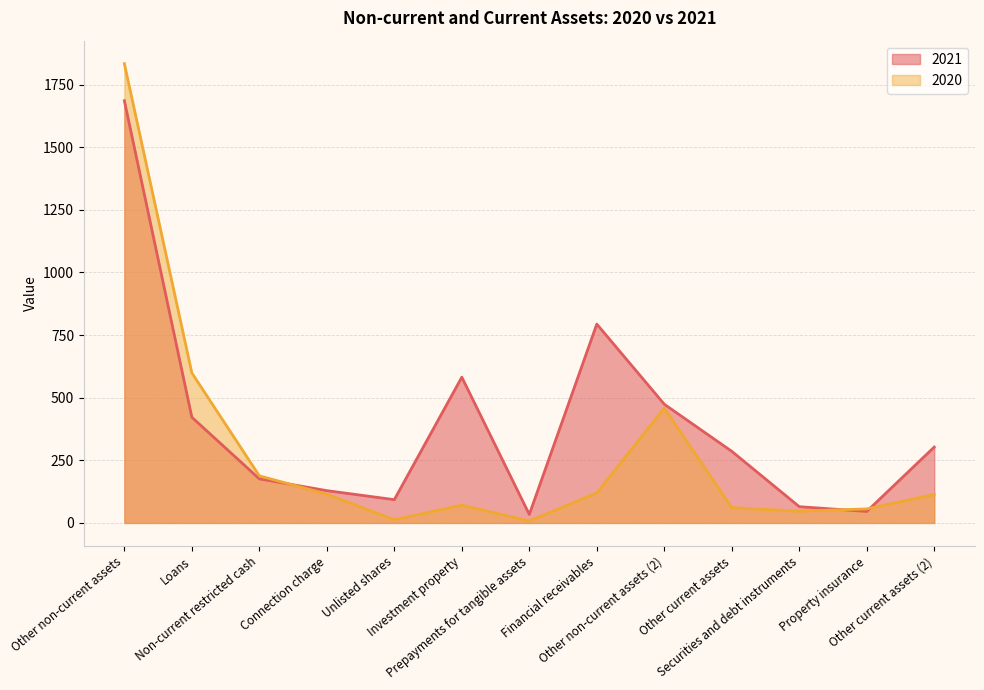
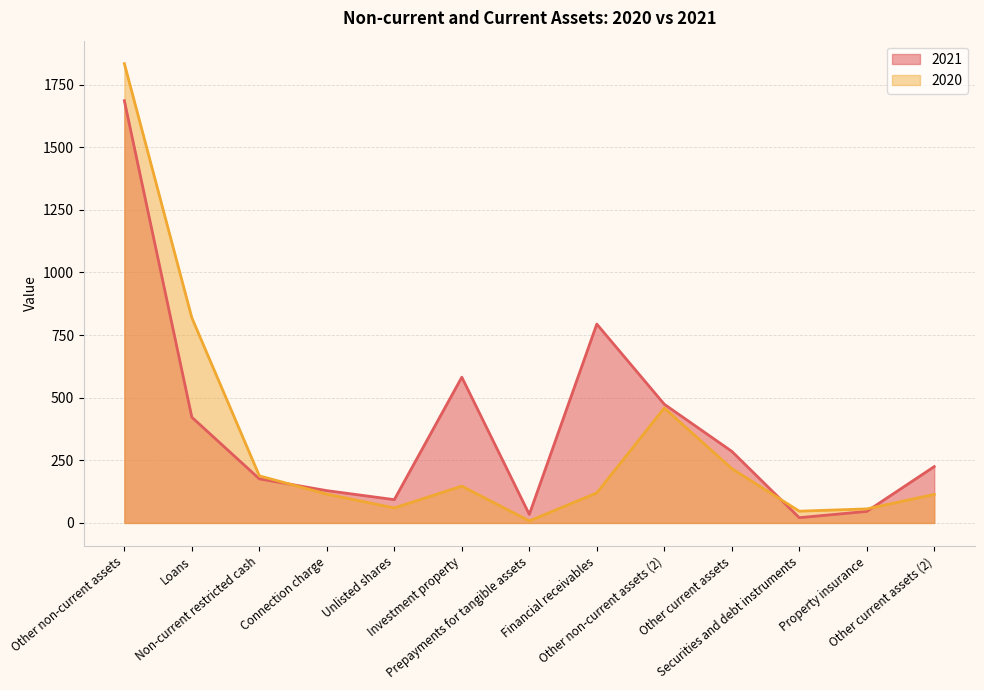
  {
    "2021": {
      "Other non-current assets": 1690,
      "Loans": 420,
      "Non-current restricted cash": 180,
      "Connection charge": 130,
      "Unlisted shares": 90,
      "Investment property": 580,
      "Prepayments for tangible assets": 30,
      "Financial receivables": 790,
      "Other non-current assets (2)": 470,
      "Other current assets": 290,
-     "Securities and debt instruments": 70,
-     "Other current assets (2)": 300
+     "Securities and debt instruments": 20,
+     "Other current assets (2)": 230
    },
    "2020": {
      "Other non-current assets": 1830,
-     "Loans": 600,
+     "Loans": 820,
      "Non-current restricted cash": 190,
      "Connection charge": 120,
-     "Unlisted shares": 10,
-     "Investment property": 70,
+     "Unlisted shares": 60,
+     "Investment property": 150,
      "Prepayments for tangible assets": 10,
      "Financial receivables": 120,
      "Other non-current assets (2)": 460,
-     "Other current assets": 60,
+     "Other current assets": 220,
      "Securities and debt instruments": 50,
      "Other current assets (2)": 110
    }
  }
